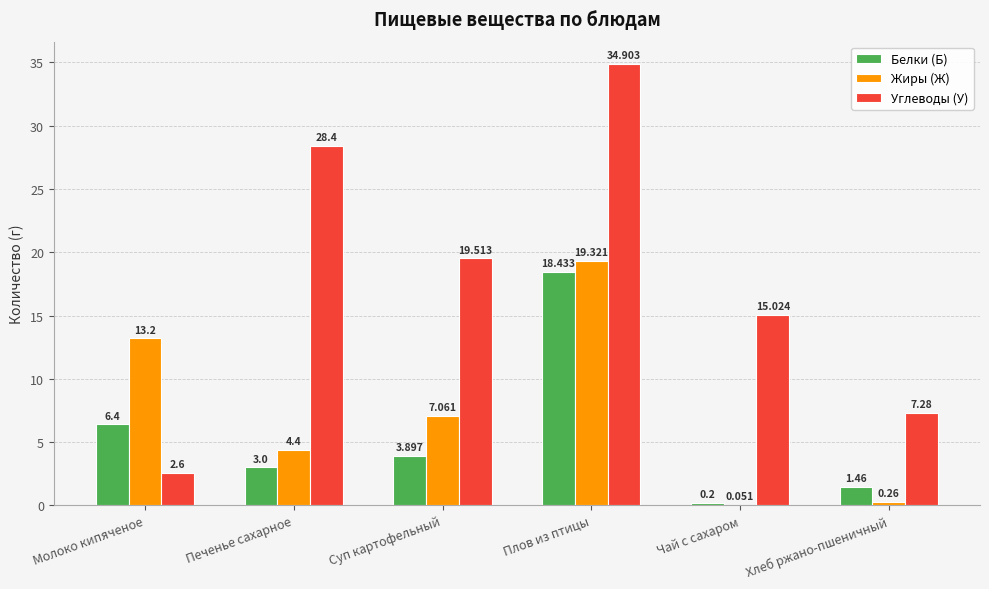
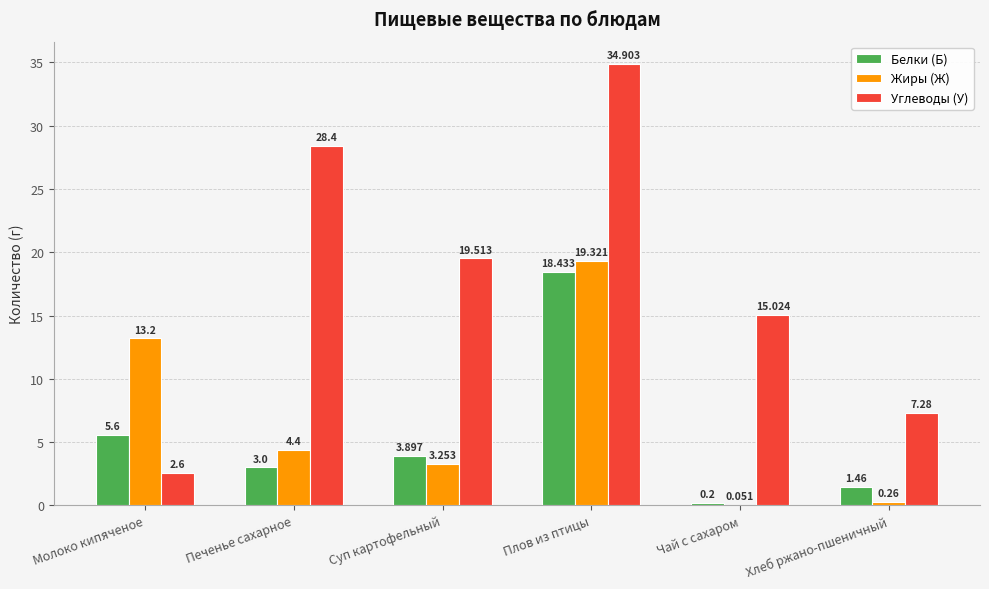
  {
    "Белки (Б)": {
-     "Молоко кипяченое": 6.4,
+     "Молоко кипяченое": 5.6,
      "Печенье сахарное": 3.0,
      "Суп картофельный": 3.897,
      "Плов из птицы": 18.433,
      "Чай с сахаром": 0.2,
      "Хлеб ржано-пшеничный": 1.46
    },
    "Жиры (Ж)": {
      "Молоко кипяченое": 13.2,
      "Печенье сахарное": 4.4,
-     "Суп картофельный": 7.061,
+     "Суп картофельный": 3.253,
      "Плов из птицы": 19.321,
      "Чай с сахаром": 0.051,
      "Хлеб ржано-пшеничный": 0.26
    },
    "Углеводы (У)": {
      "Молоко кипяченое": 2.6,
      "Печенье сахарное": 28.4,
      "Суп картофельный": 19.513,
      "Плов из птицы": 34.903,
      "Чай с сахаром": 15.024,
      "Хлеб ржано-пшеничный": 7.28
    }
  }
